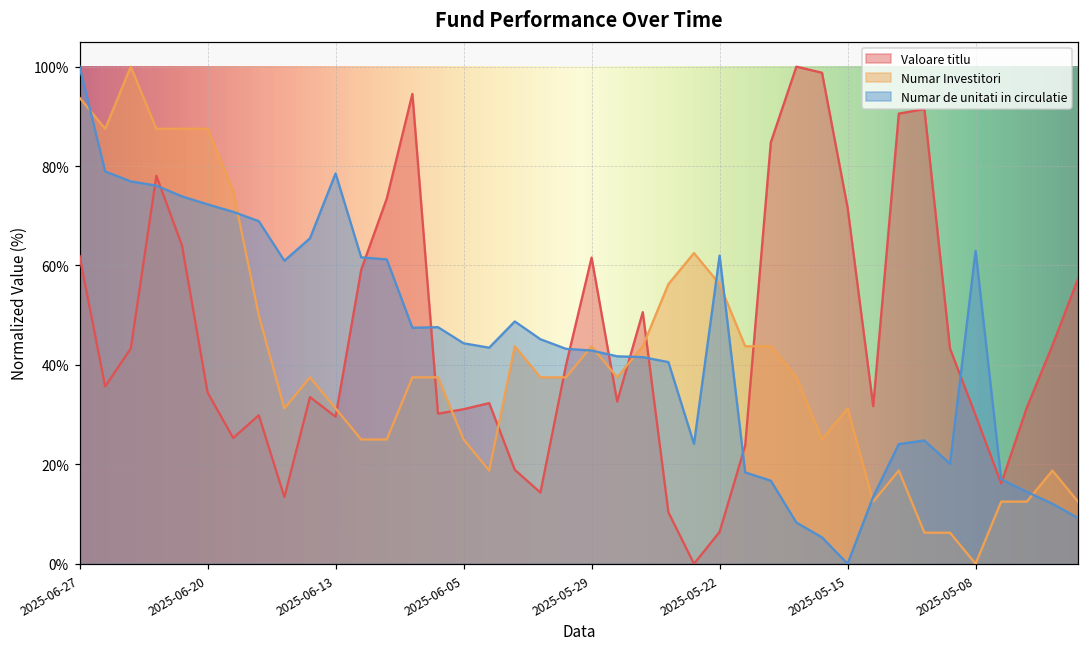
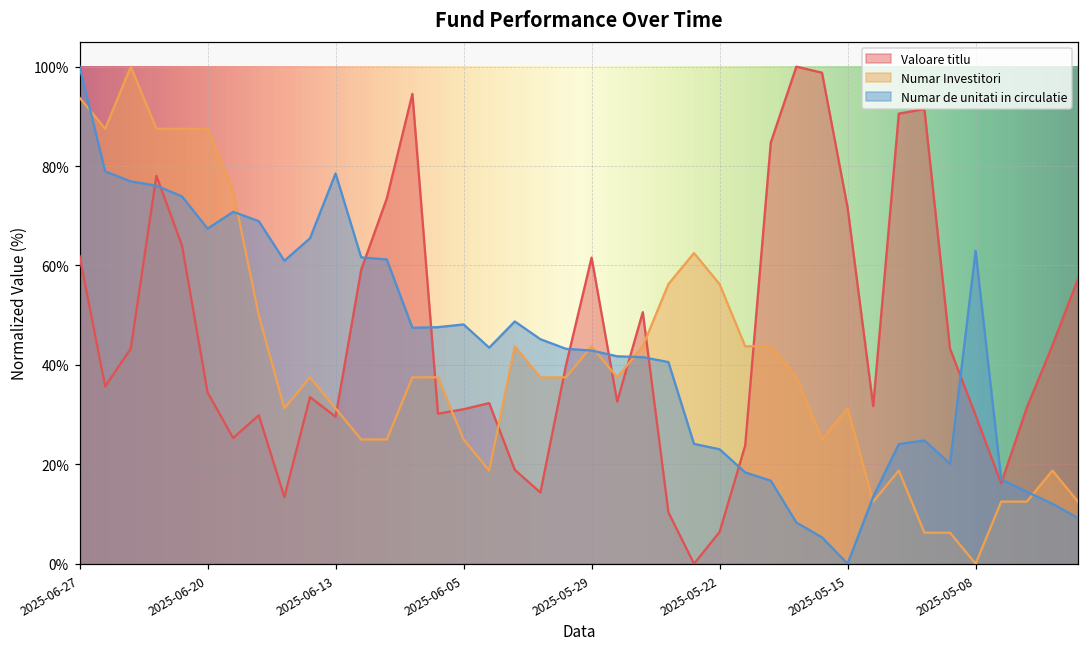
  {
    "Numar de unitati in circulatie": {
      "2025-06-27": "100%",
-     "2025-06-20": "72%",
+     "2025-06-20": "67%",
      "2025-06-13": "79%",
-     "2025-06-05": "44%",
+     "2025-06-05": "48%",
      "2025-05-29": "43%",
-     "2025-05-22": "62%",
+     "2025-05-22": "23%",
      "2025-05-15": "0%",
      "2025-05-08": "63%"
    }
  }
